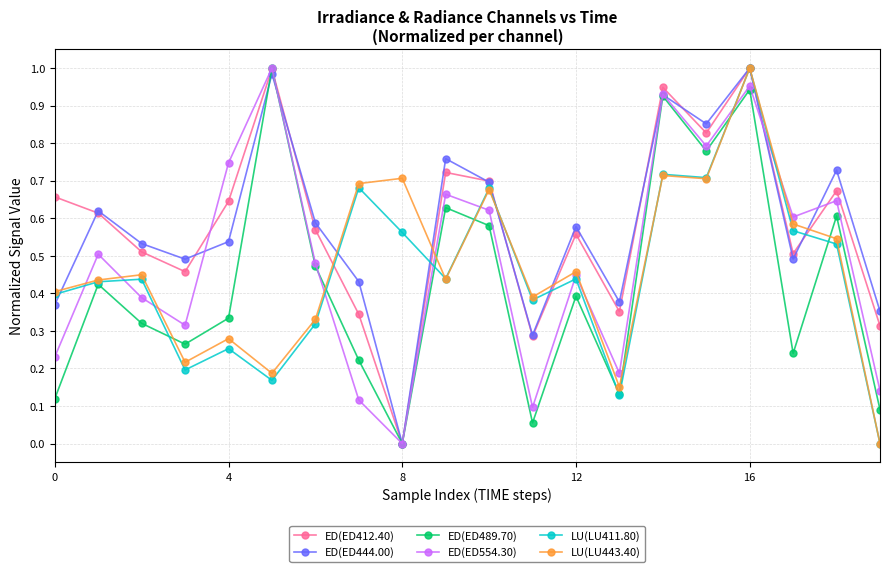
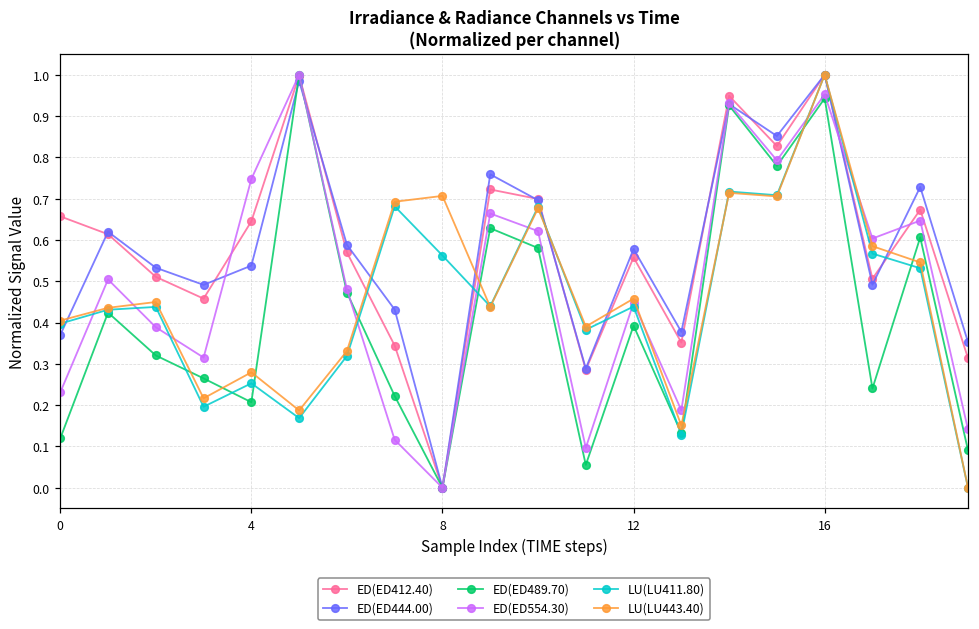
  {
    "ED(ED412.40)": {
      "0": 0.66,
      "4": 0.65,
      "12": 0.56
    },
    "ED(ED444.00)": {
      "0": 0.37,
      "4": 0.54,
      "12": 0.58
    },
    "ED(ED489.70)": {
      "0": 0.12,
-     "4": 0.33,
+     "4": 0.21,
      "12": 0.39,
      "16": 0.94
    },
    "ED(ED554.30)": {
      "0": 0.23,
      "4": 0.75,
      "12": 0.45,
      "16": 0.95
    },
    "LU(LU411.80)": {
      "0": 0.40,
      "4": 0.25,
      "8": 0.56,
      "12": 0.44
    },
    "LU(LU443.40)": {
      "0": 0.40,
      "4": 0.28,
      "8": 0.71,
      "12": 0.46
    }
  }
